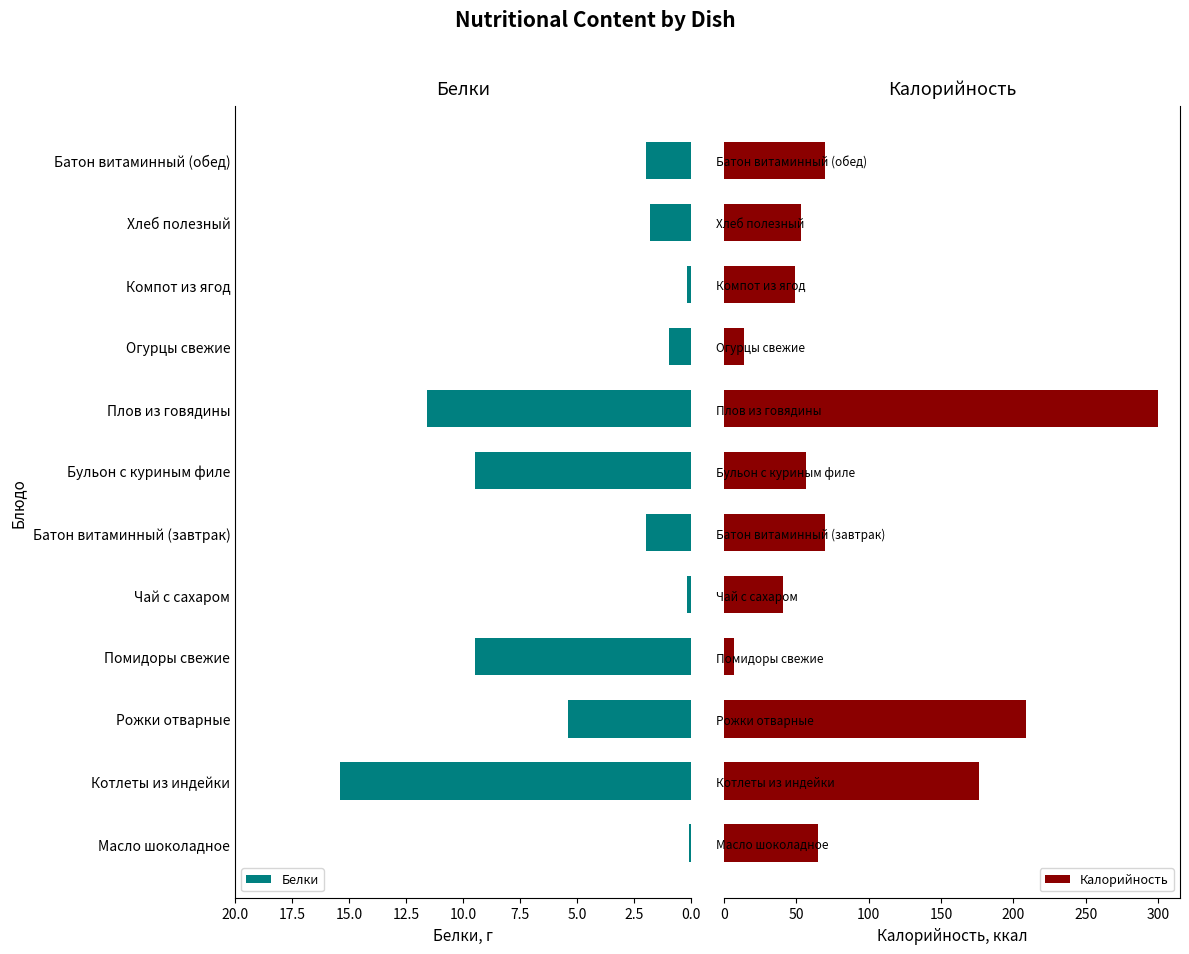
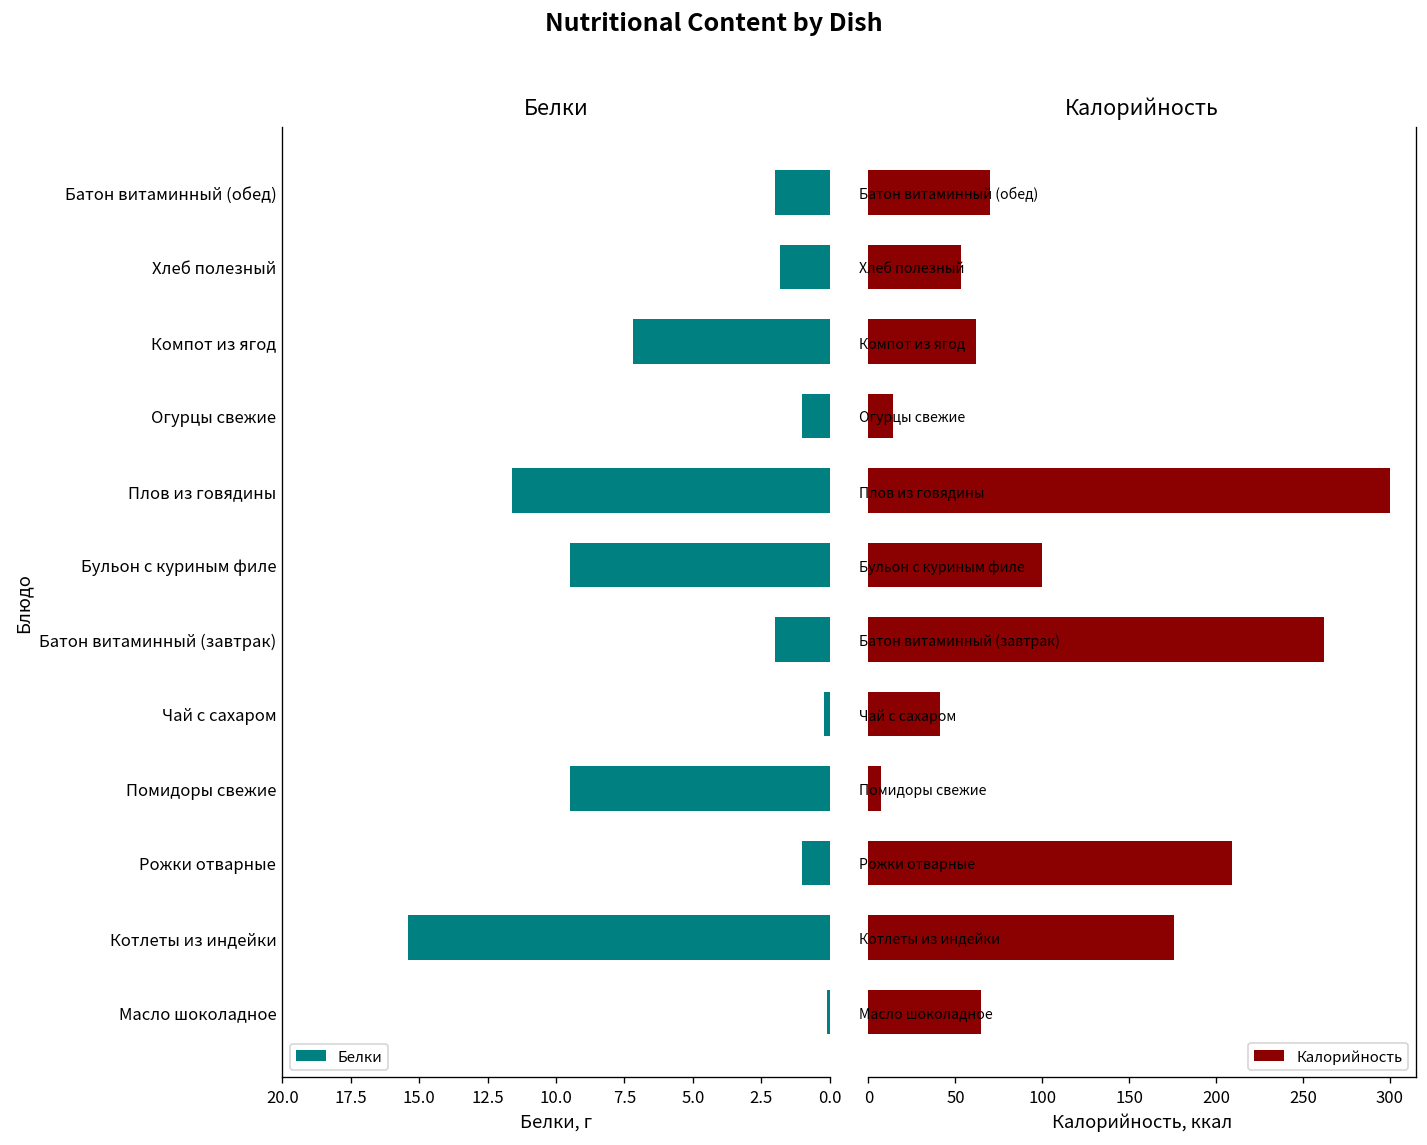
  {
    "Белки": {
      "Батон витаминный (обед)": 2.0,
      "Хлеб полезный": 1.8,
-     "Компот из ягод": 0.2,
+     "Компот из ягод": 7.2,
      "Огурцы свежие": 1.0,
      "Плов из говядины": 11.6,
      "Бульон с куриным филе": 9.5,
      "Батон витаминный (завтрак)": 2.0,
      "Чай с сахаром": 0.2,
      "Помидоры свежие": 9.5,
-     "Рожки отварные": 5.4,
+     "Рожки отварные": 1.0,
      "Котлеты из индейки": 15.4
    },
    "Калорийность": {
      "Батон витаминный (обед)": 70,
      "Хлеб полезный": 53,
-     "Компот из ягод": 49,
+     "Компот из ягод": 62,
      "Огурцы свежие": 14,
      "Плов из говядины": 300,
-     "Бульон с куриным филе": 57,
-     "Батон витаминный (завтрак)": 70,
+     "Бульон с куриным филе": 100,
+     "Батон витаминный (завтрак)": 262,
      "Чай с сахаром": 41,
      "Помидоры свежие": 7,
      "Рожки отварные": 209,
      "Котлеты из индейки": 176,
      "Масло шоколадное": 65
    }
  }
